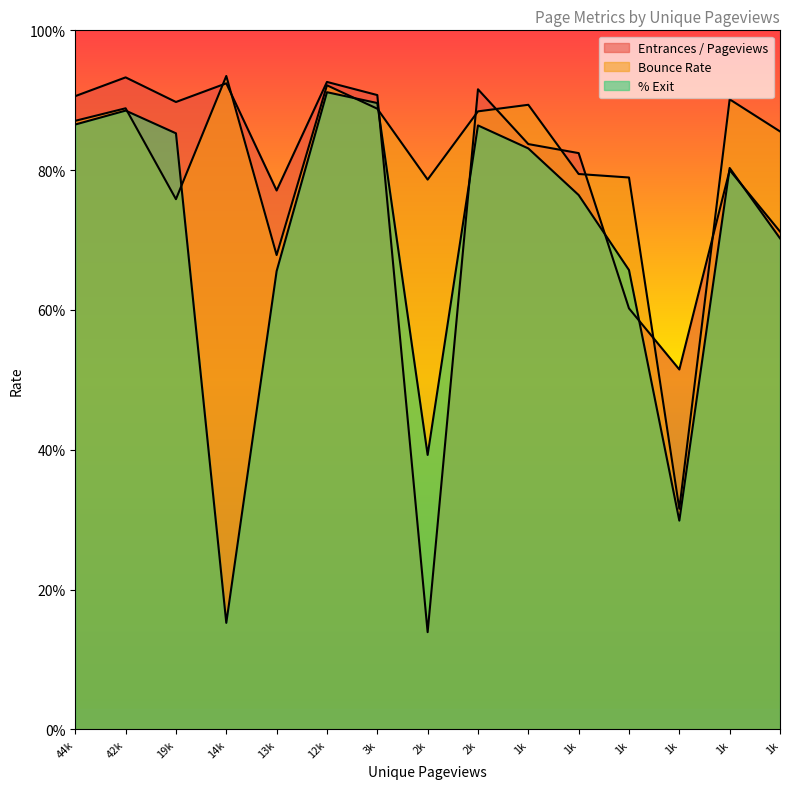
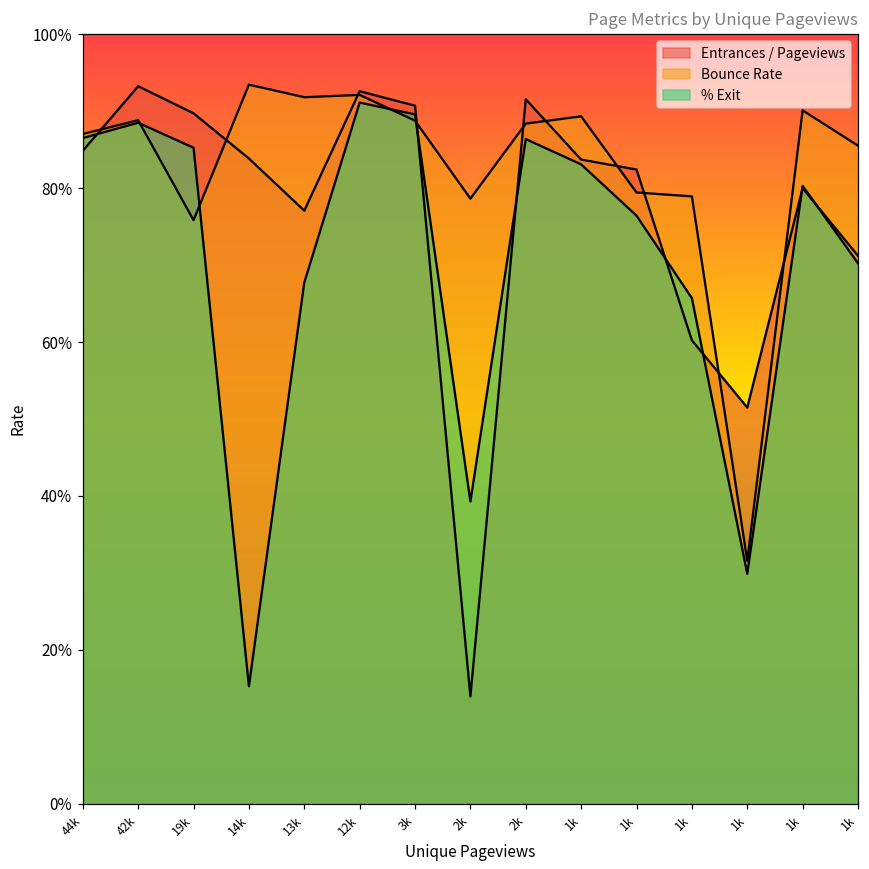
  {
    "Entrances / Pageviews": {
-     "44k": "91%",
+     "44k": "85%",
      "42k": "93%",
      "19k": "90%",
-     "14k": "92%",
+     "14k": "84%",
      "13k": "77%",
      "12k": "93%",
      "3k": "91%"
    },
    "Bounce Rate": {
      "44k": "87%",
      "19k": "76%",
      "14k": "93%",
-     "13k": "68%",
+     "13k": "92%",
      "12k": "92%",
      "3k": "89%"
    },
    "% Exit": {
      "44k": "87%",
      "19k": "85%",
      "14k": "15%",
-     "13k": "66%",
+     "13k": "68%",
      "12k": "91%",
      "3k": "90%"
    }
  }
